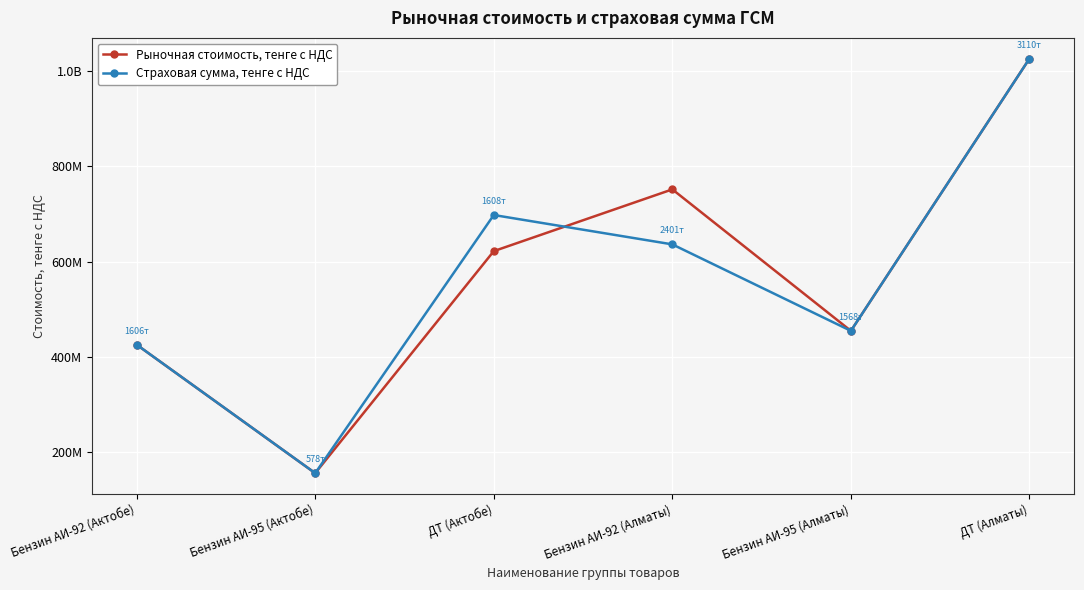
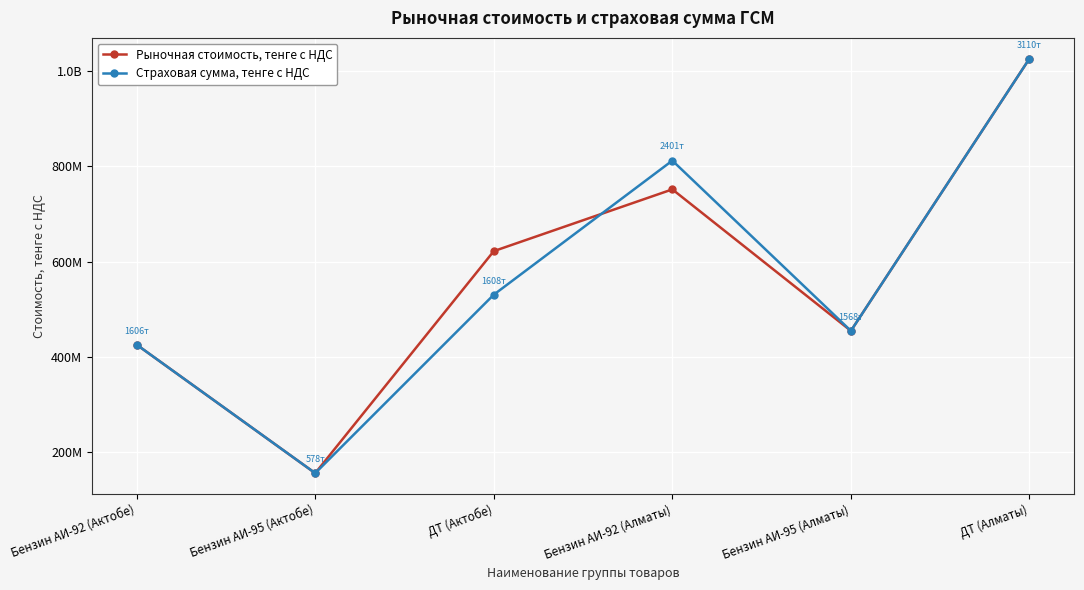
  {
    "Рыночная стоимость, тенге с НДС": {
      "ДТ (Актобе)": 620000000,
      "Бензин АИ-92 (Алматы)": 750000000
    },
    "Страховая сумма, тенге с НДС": {
-     "ДТ (Актобе)": 700000000,
-     "Бензин АИ-92 (Алматы)": 640000000
+     "ДТ (Актобе)": 530000000,
+     "Бензин АИ-92 (Алматы)": 810000000
    }
  }
